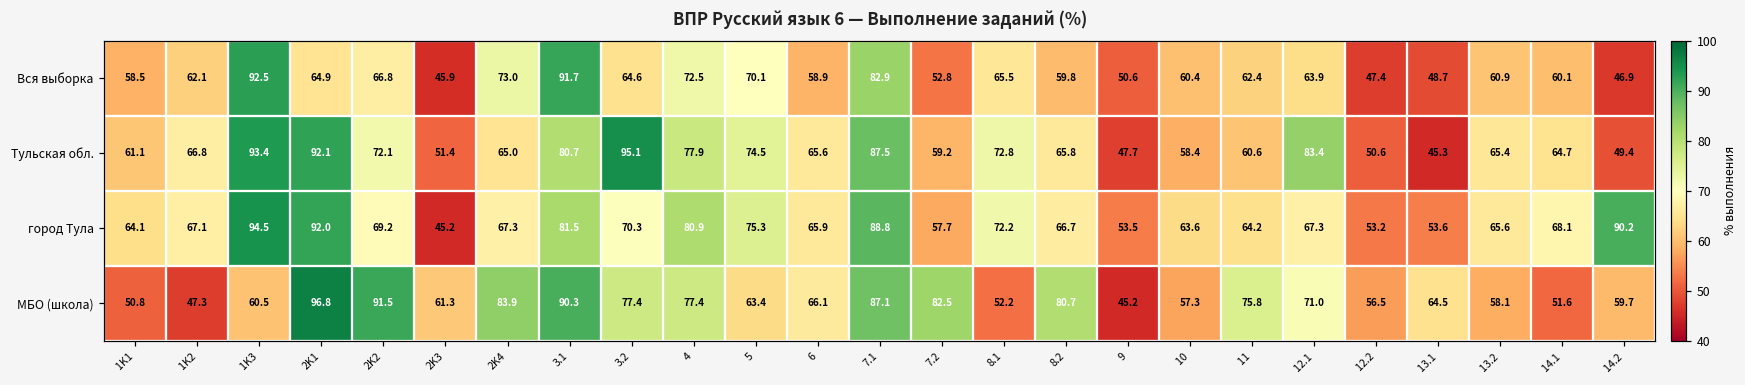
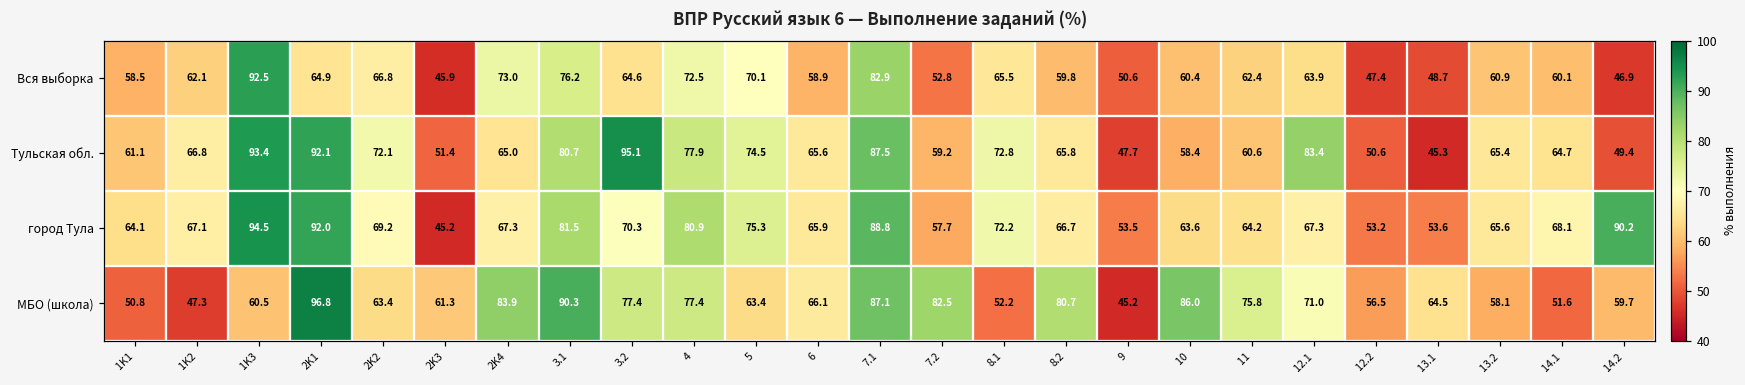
  {
    "Вся выборка": {
      "1K1": 58.5,
      "1K2": 62.1,
      "1K3": 92.5,
      "2K1": 64.9,
      "2K2": 66.8,
      "2K3": 45.9,
      "2K4": 73.0,
-     "3.1": 91.7,
+     "3.1": 76.2,
      "3.2": 64.6,
      "4": 72.5,
      "5": 70.1,
      "6": 58.9,
      "7.1": 82.9,
      "7.2": 52.8,
      "8.1": 65.5,
      "8.2": 59.8,
      "9": 50.6,
      "10": 60.4,
      "11": 62.4,
      "12.1": 63.9,
      "12.2": 47.4,
      "13.1": 48.7,
      "13.2": 60.9,
      "14.1": 60.1,
      "14.2": 46.9
    },
    "Тульская обл.": {
      "1K1": 61.1,
      "1K2": 66.8,
      "1K3": 93.4,
      "2K1": 92.1,
      "2K2": 72.1,
      "2K3": 51.4,
      "2K4": 65.0,
      "3.1": 80.7,
      "3.2": 95.1,
      "4": 77.9,
      "5": 74.5,
      "6": 65.6,
      "7.1": 87.5,
      "7.2": 59.2,
      "8.1": 72.8,
      "8.2": 65.8,
      "9": 47.7,
      "10": 58.4,
      "11": 60.6,
      "12.1": 83.4,
      "12.2": 50.6,
      "13.1": 45.3,
      "13.2": 65.4,
      "14.1": 64.7,
      "14.2": 49.4
    },
    "город Тула": {
      "1K1": 64.1,
      "1K2": 67.1,
      "1K3": 94.5,
      "2K1": 92.0,
      "2K2": 69.2,
      "2K3": 45.2,
      "2K4": 67.3,
      "3.1": 81.5,
      "3.2": 70.3,
      "4": 80.9,
      "5": 75.3,
      "6": 65.9,
      "7.1": 88.8,
      "7.2": 57.7,
      "8.1": 72.2,
      "8.2": 66.7,
      "9": 53.5,
      "10": 63.6,
      "11": 64.2,
      "12.1": 67.3,
      "12.2": 53.2,
      "13.1": 53.6,
      "13.2": 65.6,
      "14.1": 68.1,
      "14.2": 90.2
    },
    "МБО (школа)": {
      "1K1": 50.8,
      "1K2": 47.3,
      "1K3": 60.5,
      "2K1": 96.8,
-     "2K2": 91.5,
+     "2K2": 63.4,
      "2K3": 61.3,
      "2K4": 83.9,
      "3.1": 90.3,
      "3.2": 77.4,
      "4": 77.4,
      "5": 63.4,
      "6": 66.1,
      "7.1": 87.1,
      "7.2": 82.5,
      "8.1": 52.2,
      "8.2": 80.7,
      "9": 45.2,
-     "10": 57.3,
+     "10": 86.0,
      "11": 75.8,
      "12.1": 71.0,
      "12.2": 56.5,
      "13.1": 64.5,
      "13.2": 58.1,
      "14.1": 51.6,
      "14.2": 59.7
    }
  }
